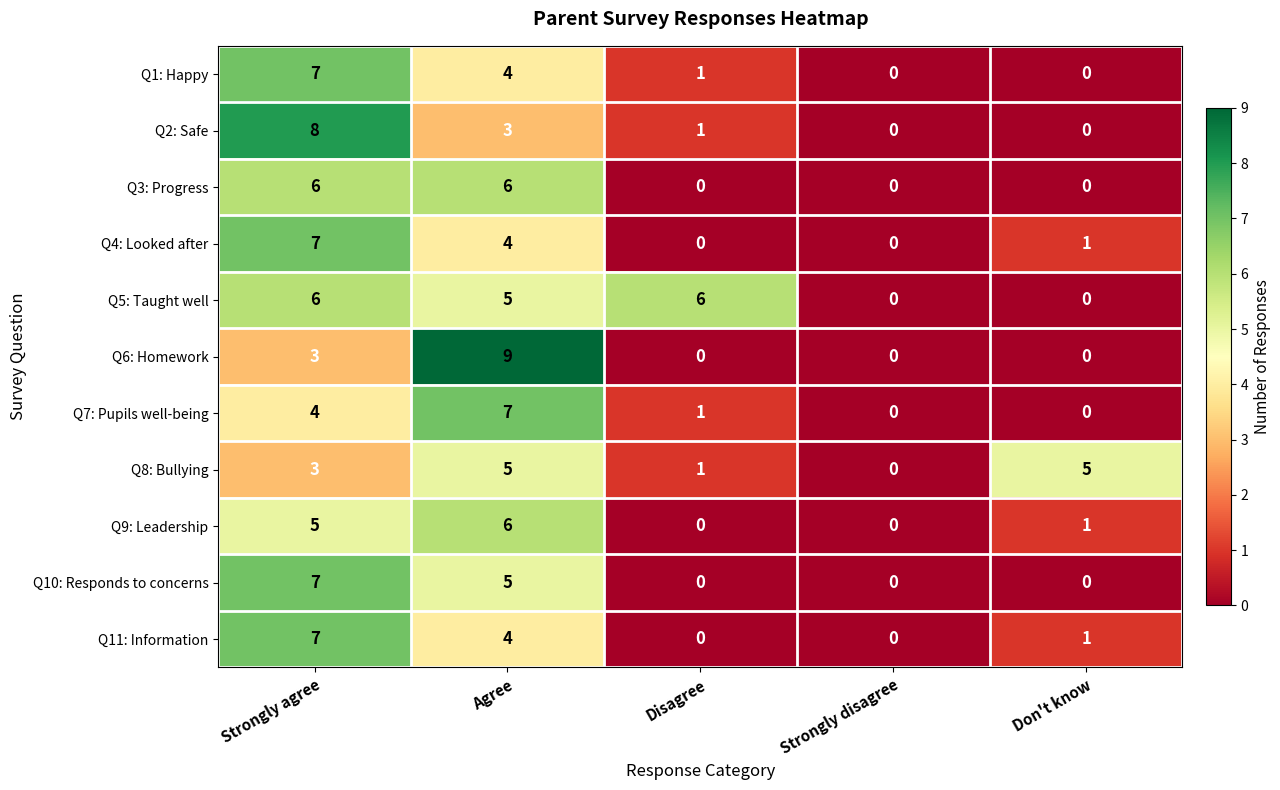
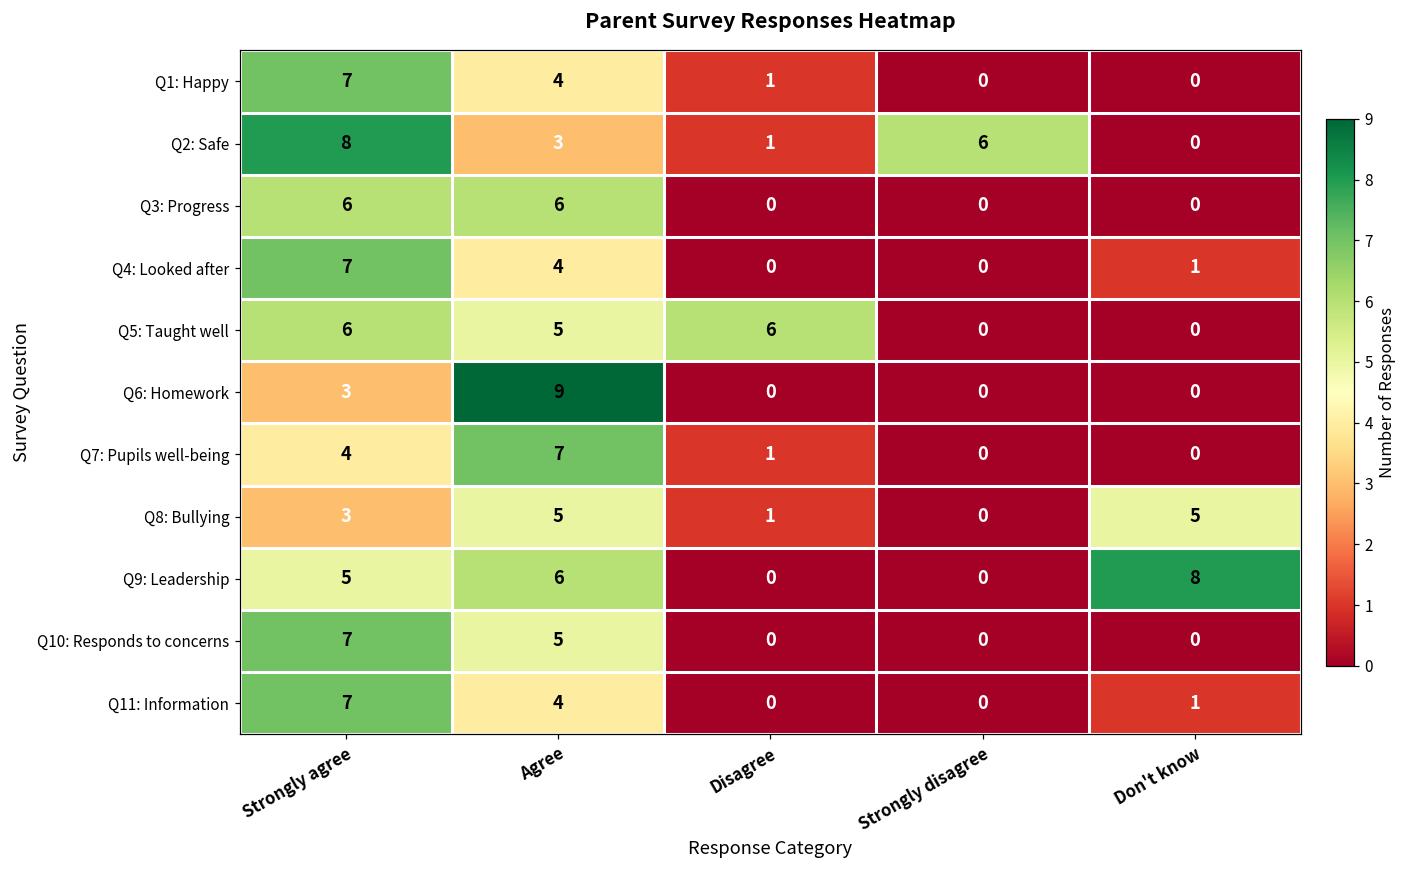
  {
    "Q1: Happy": {
      "Strongly agree": 7,
      "Agree": 4,
      "Disagree": 1,
      "Strongly disagree": 0,
      "Don't know": 0
    },
    "Q2: Safe": {
      "Strongly agree": 8,
      "Agree": 3,
      "Disagree": 1,
-     "Strongly disagree": 0,
+     "Strongly disagree": 6,
      "Don't know": 0
    },
    "Q3: Progress": {
      "Strongly agree": 6,
      "Agree": 6,
      "Disagree": 0,
      "Strongly disagree": 0,
      "Don't know": 0
    },
    "Q4: Looked after": {
      "Strongly agree": 7,
      "Agree": 4,
      "Disagree": 0,
      "Strongly disagree": 0,
      "Don't know": 1
    },
    "Q5: Taught well": {
      "Strongly agree": 6,
      "Agree": 5,
      "Disagree": 6,
      "Strongly disagree": 0,
      "Don't know": 0
    },
    "Q6: Homework": {
      "Strongly agree": 3,
      "Agree": 9,
      "Disagree": 0,
      "Strongly disagree": 0,
      "Don't know": 0
    },
    "Q7: Pupils well-being": {
      "Strongly agree": 4,
      "Agree": 7,
      "Disagree": 1,
      "Strongly disagree": 0,
      "Don't know": 0
    },
    "Q8: Bullying": {
      "Strongly agree": 3,
      "Agree": 5,
      "Disagree": 1,
      "Strongly disagree": 0,
      "Don't know": 5
    },
    "Q9: Leadership": {
      "Strongly agree": 5,
      "Agree": 6,
      "Disagree": 0,
      "Strongly disagree": 0,
-     "Don't know": 1
+     "Don't know": 8
    },
    "Q10: Responds to concerns": {
      "Strongly agree": 7,
      "Agree": 5,
      "Disagree": 0,
      "Strongly disagree": 0,
      "Don't know": 0
    },
    "Q11: Information": {
      "Strongly agree": 7,
      "Agree": 4,
      "Disagree": 0,
      "Strongly disagree": 0,
      "Don't know": 1
    }
  }
